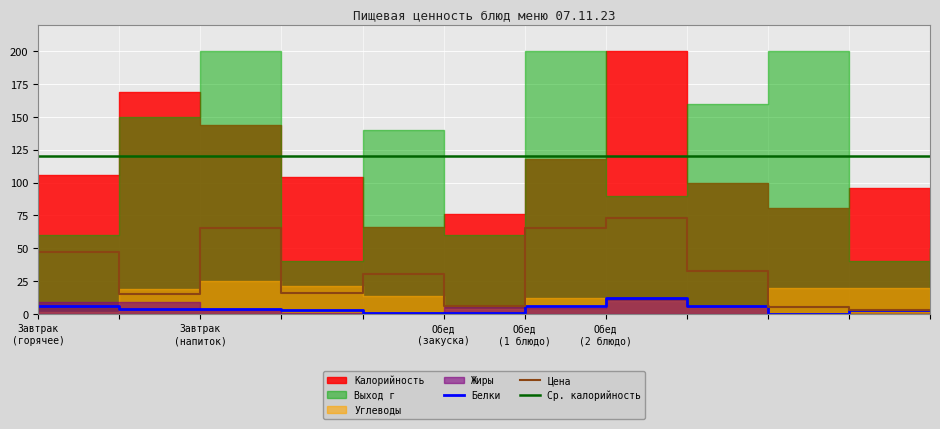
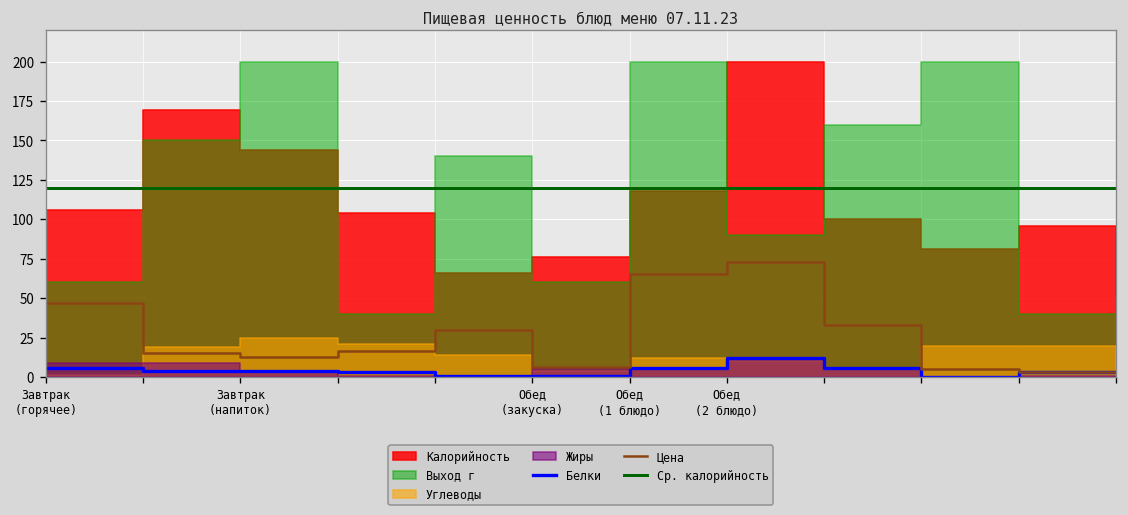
  {
    "Белки": {
      "Завтрак (горячее)": 6
    },
    "Цена": {
      "Завтрак (горячее)": 47,
-     "Завтрак (напиток)": 65,
+     "Завтрак (напиток)": 13,
      "Обед (1 блюдо)": 66,
      "Обед (2 блюдо)": 73
    }
  }
